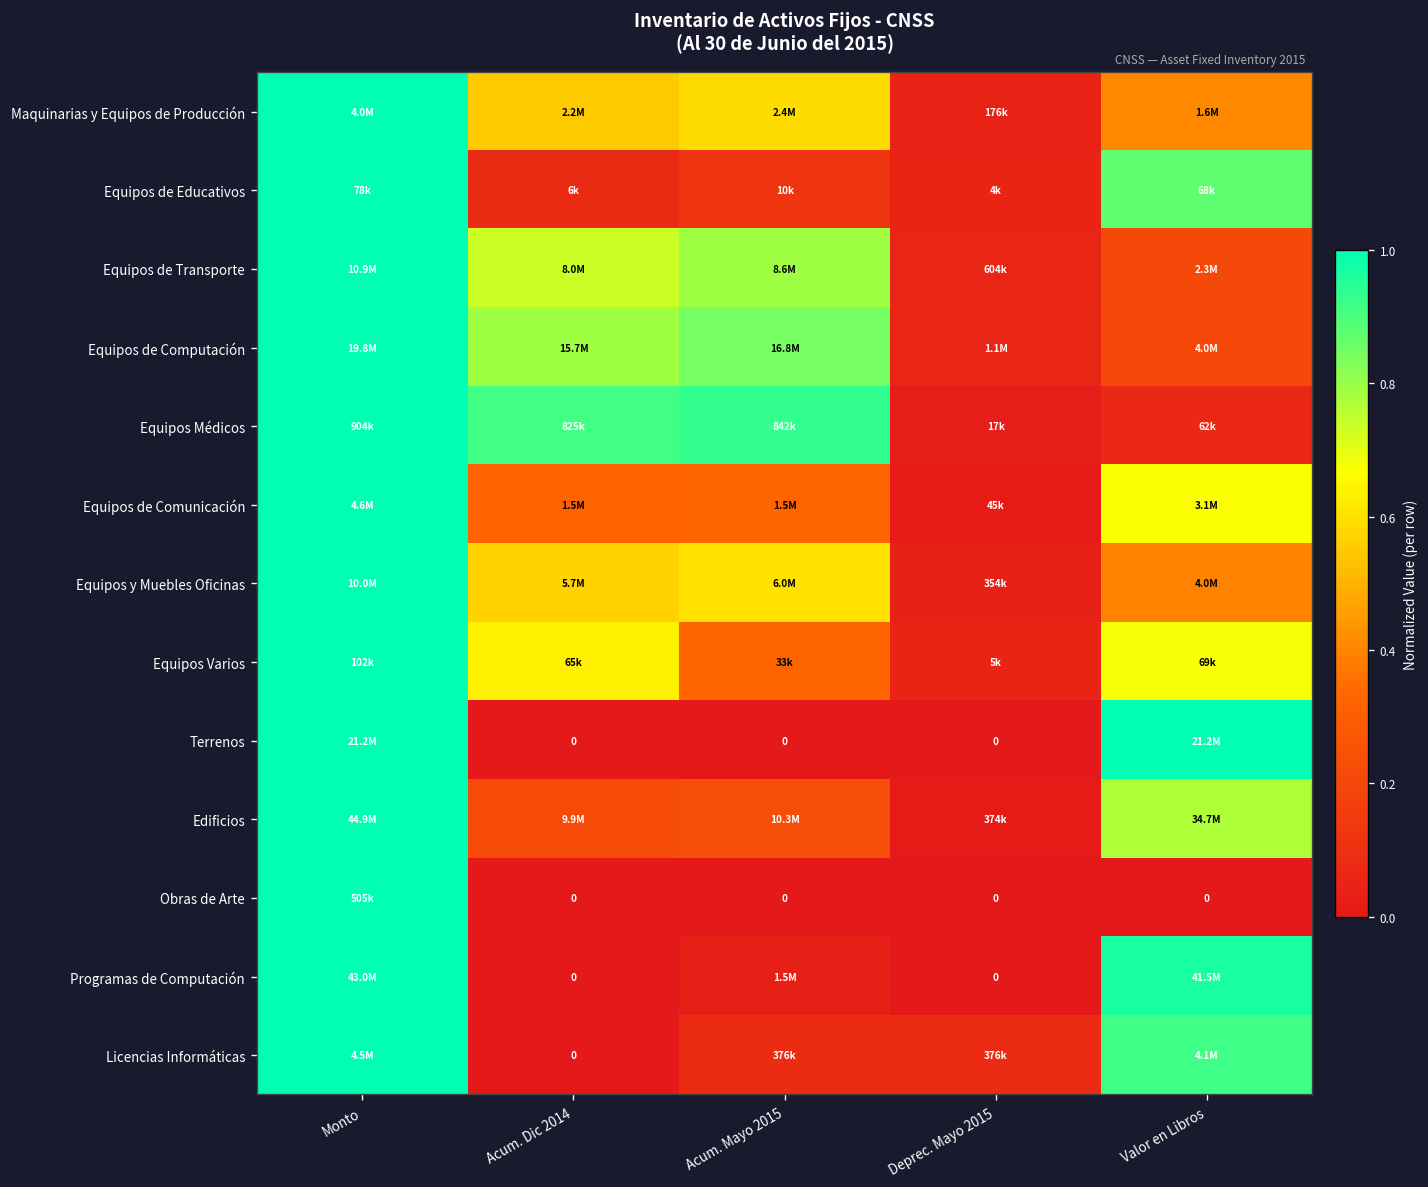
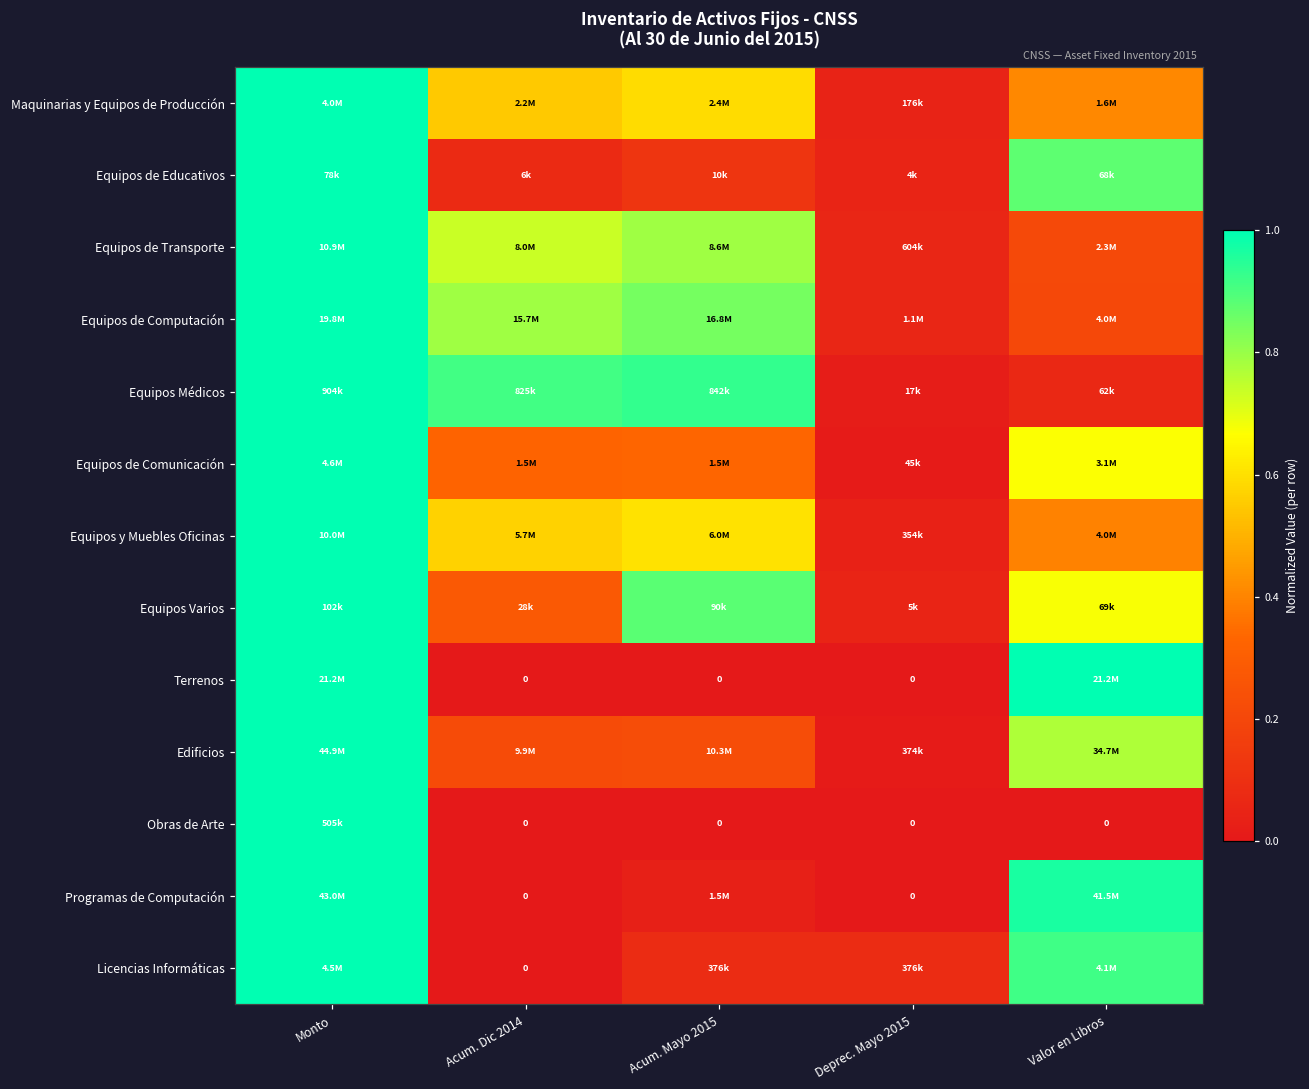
  {
    "Maquinarias y Equipos de Producción": {
      "Monto": "4.0M",
      "Acum. Dic 2014": "2.2M",
      "Acum. Mayo 2015": "2.4M",
      "Deprec. Mayo 2015": "176k",
      "Valor en Libros": "1.6M"
    },
    "Equipos de Educativos": {
      "Monto": "78k",
      "Acum. Dic 2014": "6k",
      "Acum. Mayo 2015": "10k",
      "Deprec. Mayo 2015": "4k",
      "Valor en Libros": "68k"
    },
    "Equipos de Transporte": {
      "Monto": "10.9M",
      "Acum. Dic 2014": "8.0M",
      "Acum. Mayo 2015": "8.6M",
      "Deprec. Mayo 2015": "604k",
      "Valor en Libros": "2.3M"
    },
    "Equipos de Computación": {
      "Monto": "19.8M",
      "Acum. Dic 2014": "15.7M",
      "Acum. Mayo 2015": "16.8M",
      "Deprec. Mayo 2015": "1.1M",
      "Valor en Libros": "4.0M"
    },
    "Equipos Médicos": {
      "Monto": "904k",
      "Acum. Dic 2014": "825k",
      "Acum. Mayo 2015": "842k",
      "Deprec. Mayo 2015": "17k",
      "Valor en Libros": "62k"
    },
    "Equipos de Comunicación": {
      "Monto": "4.6M",
      "Acum. Dic 2014": "1.5M",
      "Acum. Mayo 2015": "1.5M",
      "Deprec. Mayo 2015": "45k",
      "Valor en Libros": "3.1M"
    },
    "Equipos y Muebles Oficinas": {
      "Monto": "10.0M",
      "Acum. Dic 2014": "5.7M",
      "Acum. Mayo 2015": "6.0M",
      "Deprec. Mayo 2015": "354k",
      "Valor en Libros": "4.0M"
    },
    "Equipos Varios": {
      "Monto": "102k",
-     "Acum. Dic 2014": "65k",
-     "Acum. Mayo 2015": "33k",
+     "Acum. Dic 2014": "28k",
+     "Acum. Mayo 2015": "90k",
      "Deprec. Mayo 2015": "5k",
      "Valor en Libros": "69k"
    },
    "Terrenos": {
      "Monto": "21.2M",
      "Acum. Dic 2014": "0",
      "Acum. Mayo 2015": "0",
      "Deprec. Mayo 2015": "0",
      "Valor en Libros": "21.2M"
    },
    "Edificios": {
      "Monto": "44.9M",
      "Acum. Dic 2014": "9.9M",
      "Acum. Mayo 2015": "10.3M",
      "Deprec. Mayo 2015": "374k",
      "Valor en Libros": "34.7M"
    },
    "Obras de Arte": {
      "Monto": "505k",
      "Acum. Dic 2014": "0",
      "Acum. Mayo 2015": "0",
      "Deprec. Mayo 2015": "0",
      "Valor en Libros": "0"
    },
    "Programas de Computación": {
      "Monto": "43.0M",
      "Acum. Dic 2014": "0",
      "Acum. Mayo 2015": "1.5M",
      "Deprec. Mayo 2015": "0",
      "Valor en Libros": "41.5M"
    },
    "Licencias Informáticas": {
      "Monto": "4.5M",
      "Acum. Dic 2014": "0",
      "Acum. Mayo 2015": "376k",
      "Deprec. Mayo 2015": "376k",
      "Valor en Libros": "4.1M"
    }
  }
